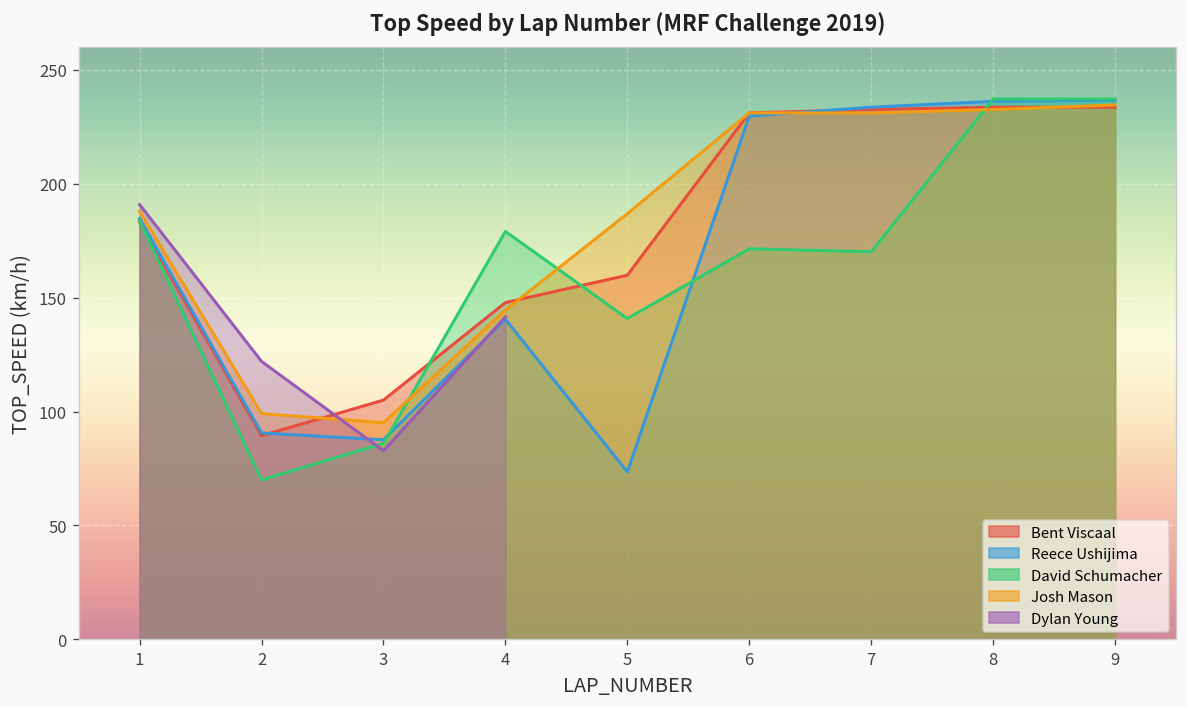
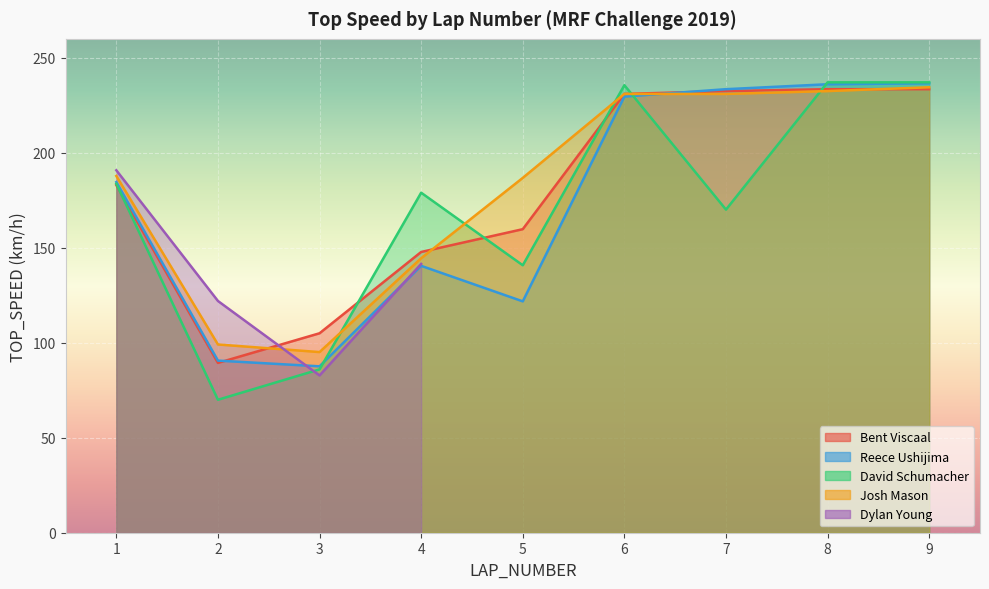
  {
    "Reece Ushijima": {
      "3": 88,
-     "5": 74,
+     "5": 122,
      "6": 230
    },
    "David Schumacher": {
      "2": 70,
      "3": 86,
      "4": 179,
      "5": 141,
-     "6": 171,
+     "6": 236,
      "7": 170
    },
    "Dylan Young": {
      "1": 191,
      "2": 122,
      "3": 83
    }
  }
